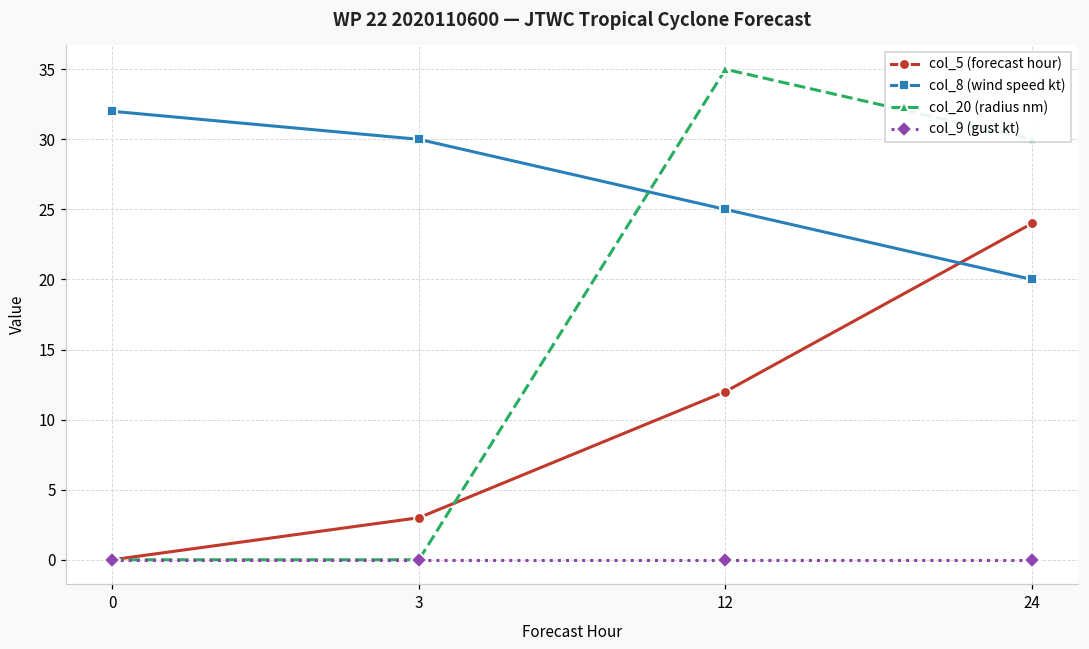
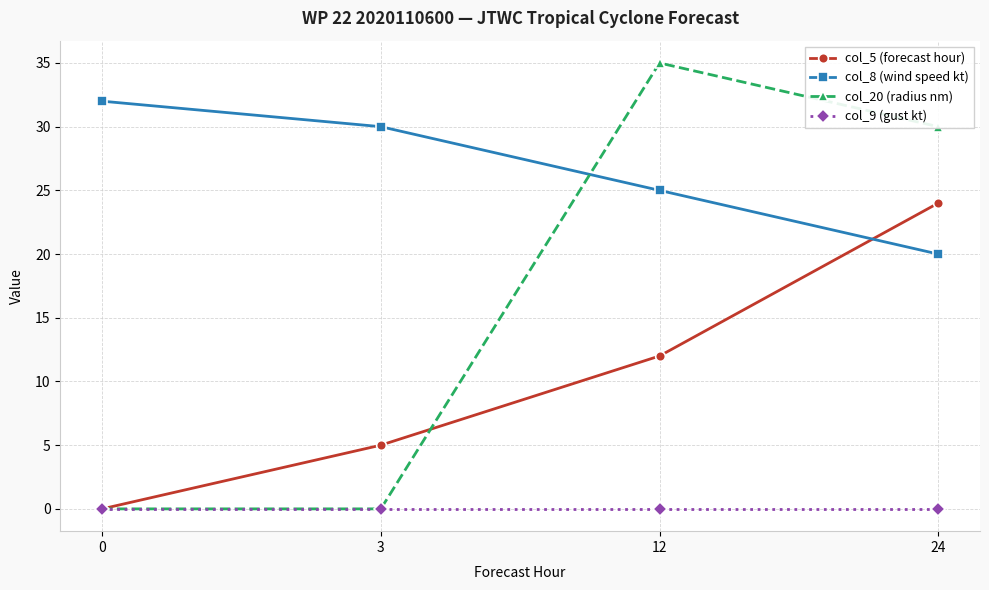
  {
    "col_5 (forecast hour)": {
-     "3": 3,
+     "3": 5,
      "12": 12,
      "24": 24
    },
    "col_8 (wind speed kt)": {
      "0": 32,
      "3": 30,
      "12": 25,
      "24": 20
    },
    "col_20 (radius nm)": {
      "12": 35
    },
    "col_9 (gust kt)": {
      "12": 0,
      "24": 0
    }
  }
